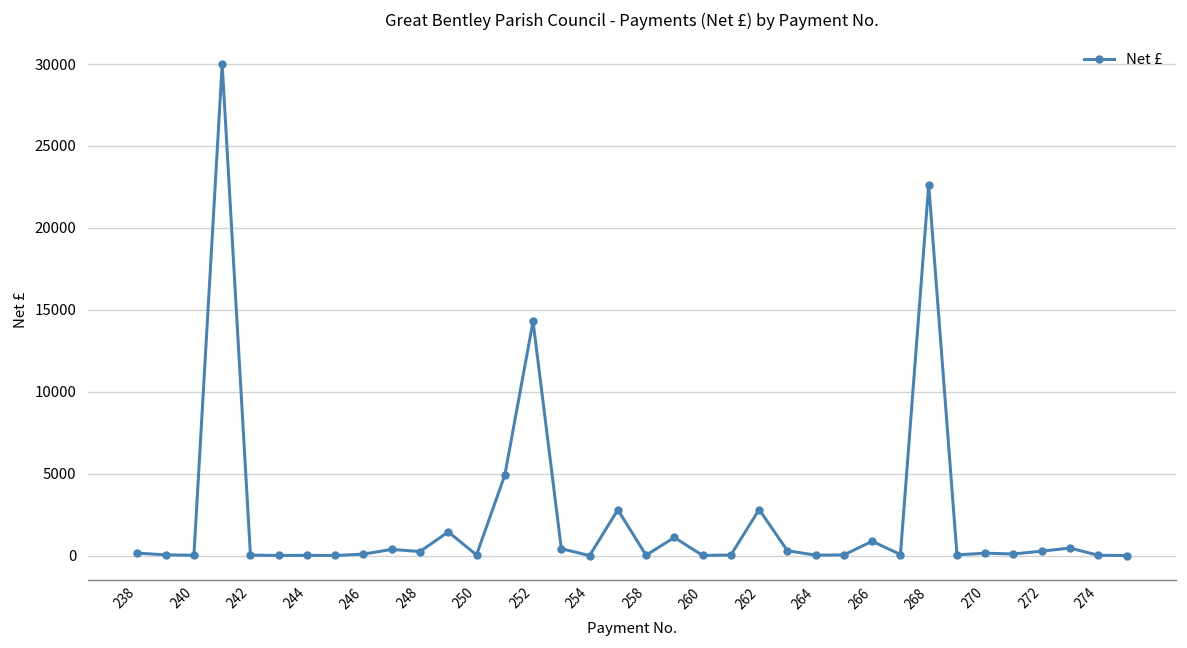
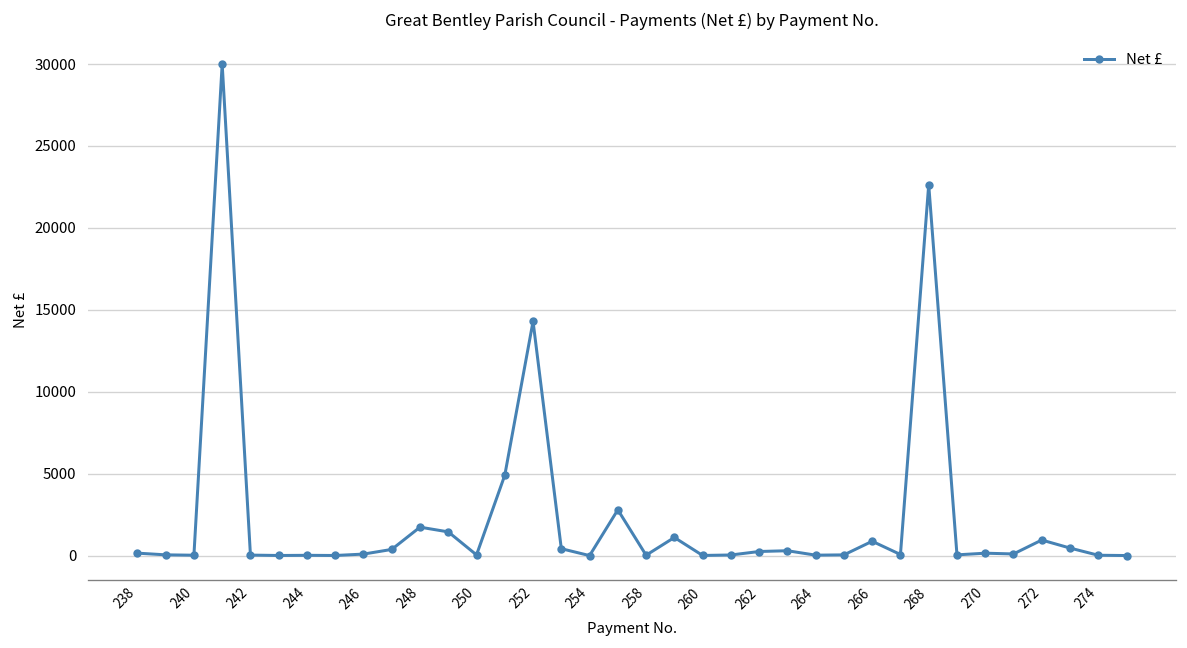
  {
    "238": 200,
    "240": 0,
    "242": 0,
    "244": 0,
    "246": 100,
-   "248": 300,
+   "248": 1700,
    "250": 0,
    "252": 14300,
    "254": 0,
    "258": 0,
    "260": 0,
-   "262": 2800,
+   "262": 300,
    "264": 0,
    "266": 900,
    "268": 22600,
    "270": 200,
-   "272": 300,
+   "272": 1000,
    "274": 0
  }
